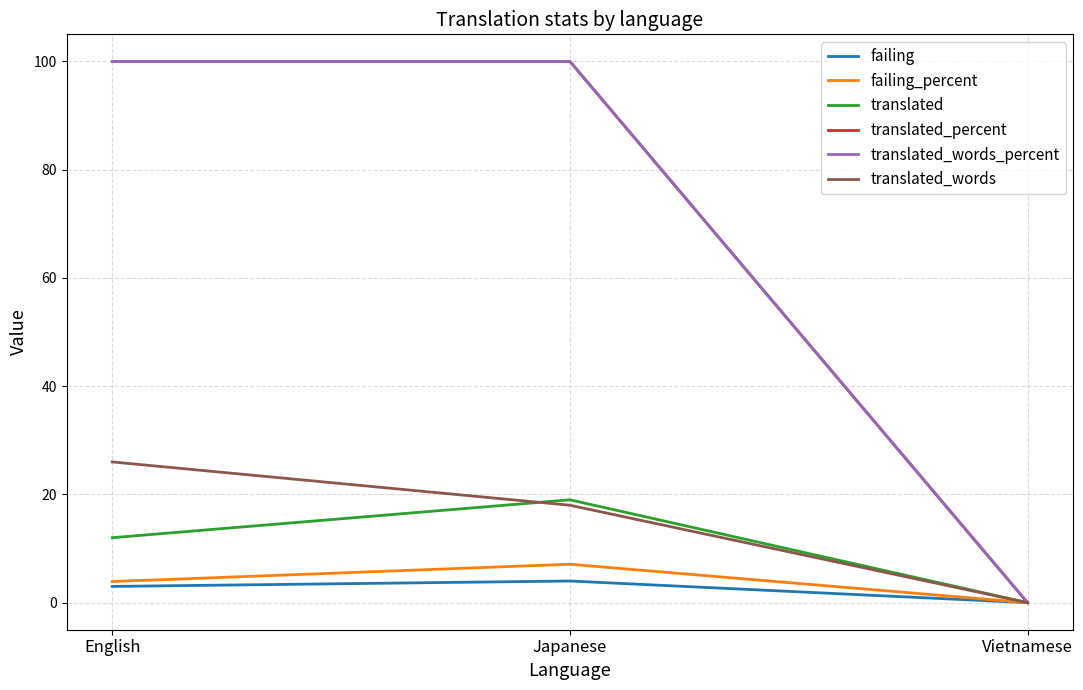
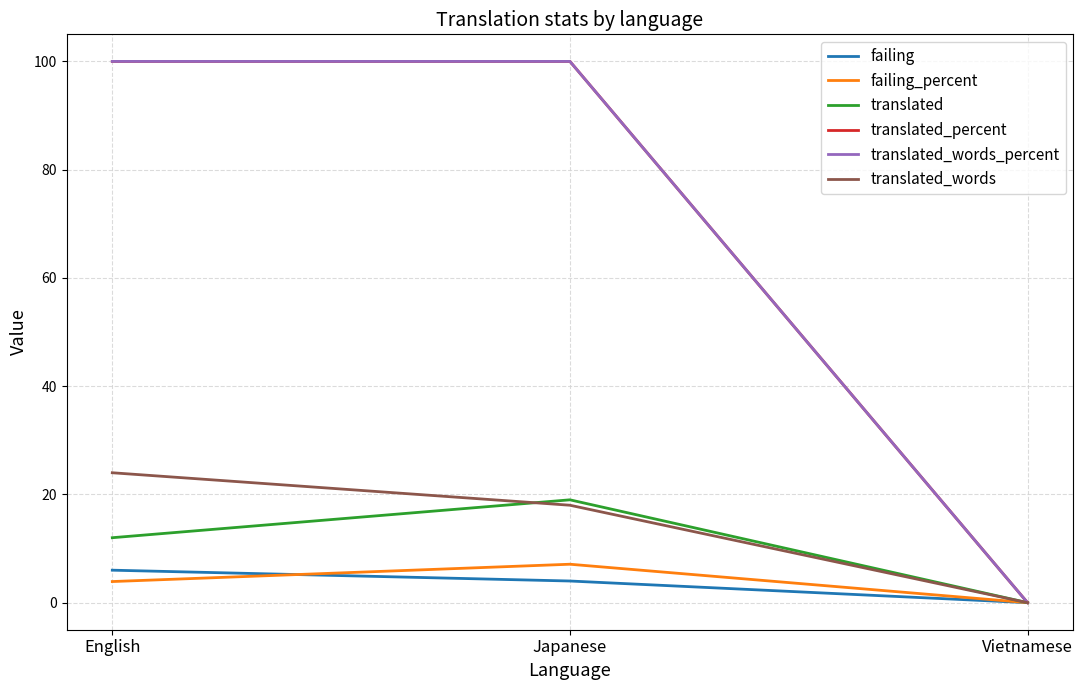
  {
    "failing": {
-     "English": 3,
+     "English": 6,
      "Japanese": 4
    },
    "failing_percent": {
      "English": 4,
      "Japanese": 7
    },
    "translated": {
      "English": 12,
      "Japanese": 19
    },
    "translated_words_percent": {
      "English": 100,
      "Japanese": 100
    },
    "translated_words": {
-     "English": 26,
+     "English": 24,
      "Japanese": 18
    }
  }
